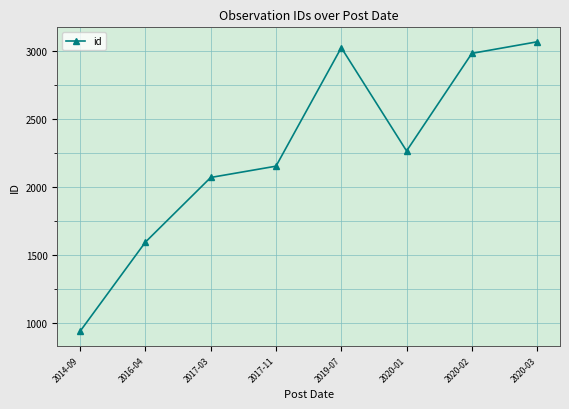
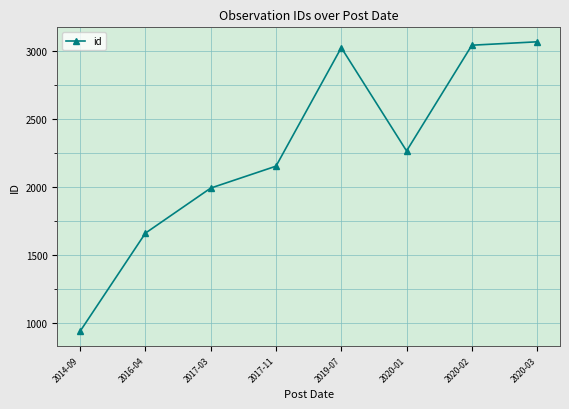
  {
    "2014-09": 940,
-   "2016-04": 1600,
-   "2017-03": 2070,
+   "2016-04": 1660,
+   "2017-03": 2000,
    "2017-11": 2160,
    "2019-07": 3030,
    "2020-01": 2270,
-   "2020-02": 2990,
+   "2020-02": 3050,
    "2020-03": 3070
  }
